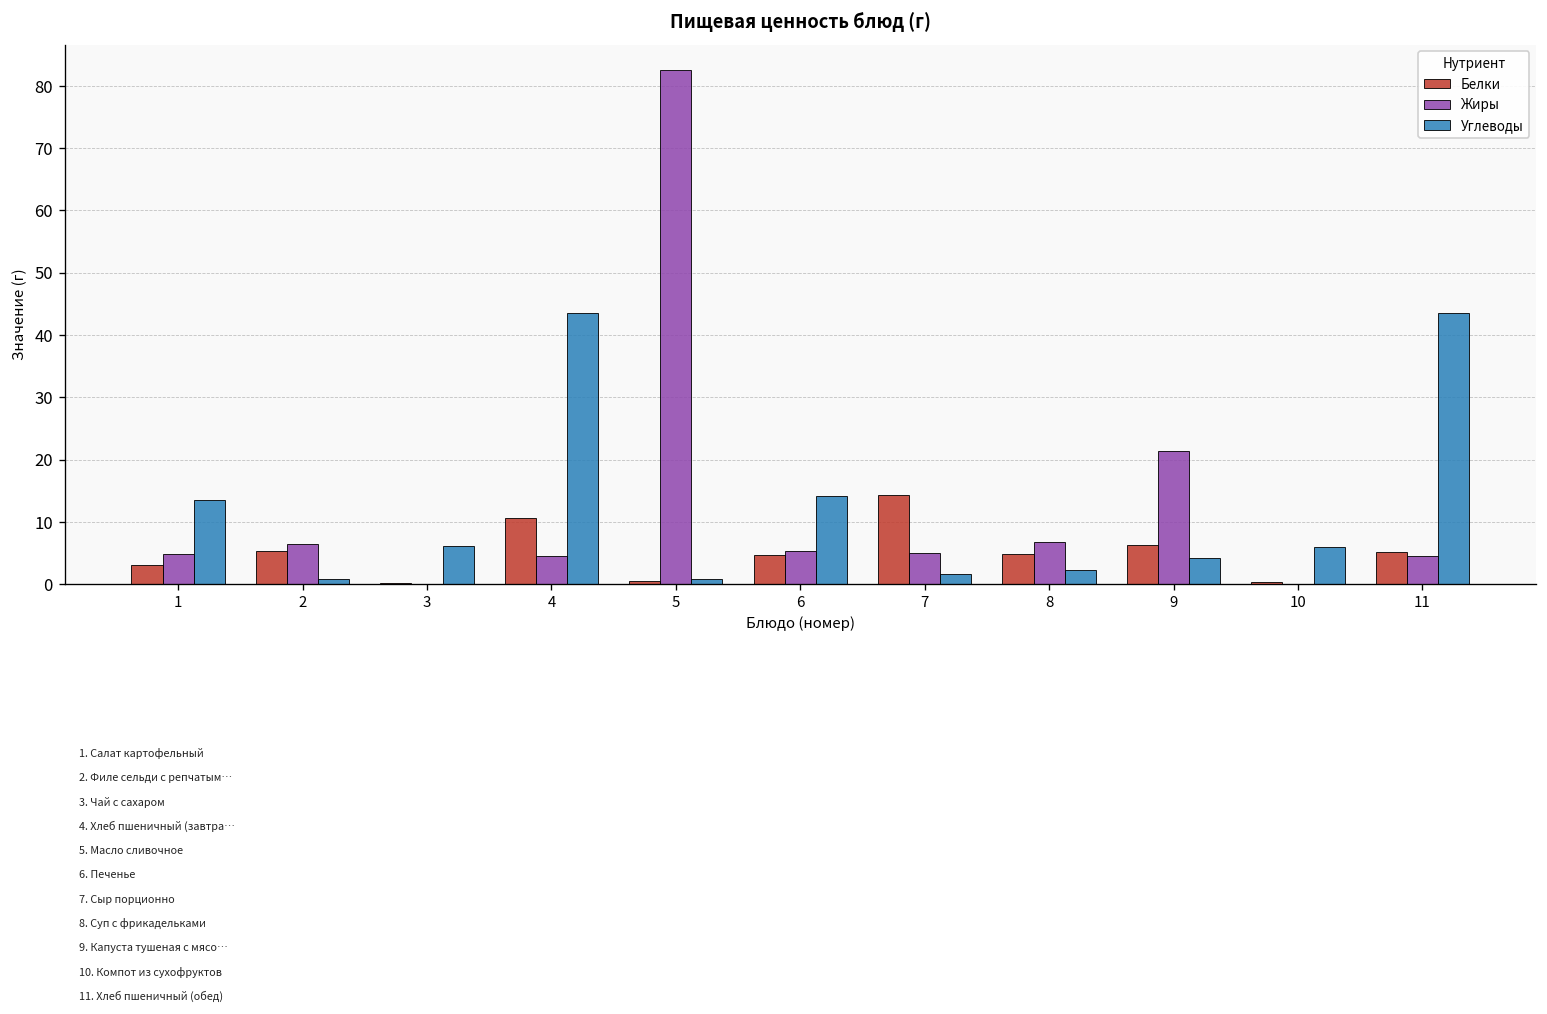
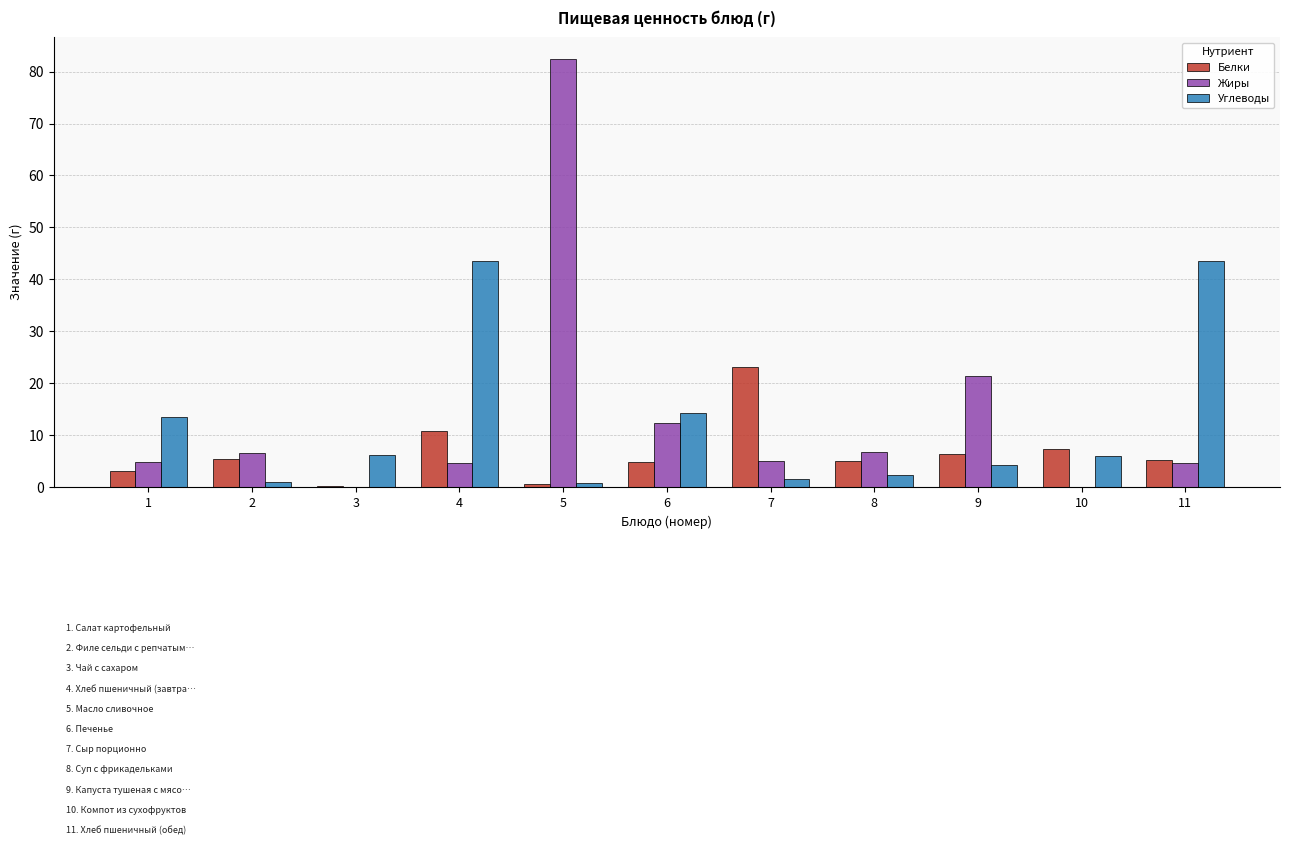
  {
    "Белки": {
      "1": 3,
      "2": 5,
      "4": 11,
      "5": 1,
      "6": 5,
-     "7": 14,
+     "7": 23,
      "8": 5,
      "9": 6,
-     "10": 0,
+     "10": 7,
      "11": 5
    },
    "Жиры": {
      "1": 5,
      "2": 7,
      "3": 0,
      "4": 5,
      "5": 83,
-     "6": 5,
+     "6": 12,
      "7": 5,
      "8": 7,
      "9": 21,
      "10": 0,
      "11": 5
    },
    "Углеводы": {
      "1": 14,
      "2": 1,
      "3": 6,
      "4": 44,
      "5": 1,
      "6": 14,
      "7": 2,
      "8": 2,
      "9": 4,
      "10": 6,
      "11": 44
    }
  }
